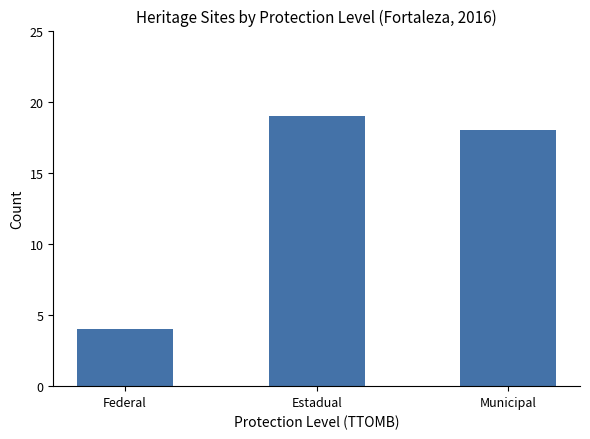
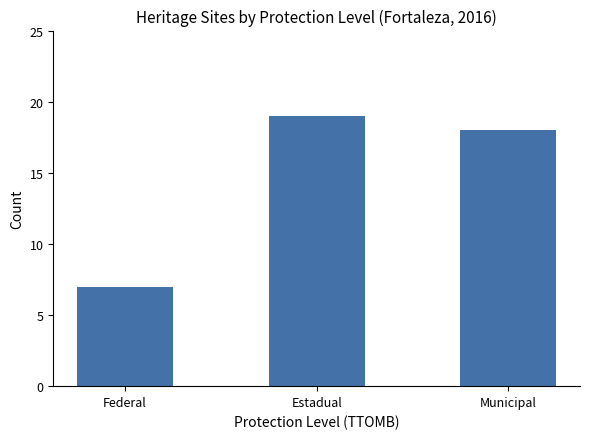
  {
-   "Federal": 4,
+   "Federal": 7,
    "Estadual": 19,
    "Municipal": 18
  }
